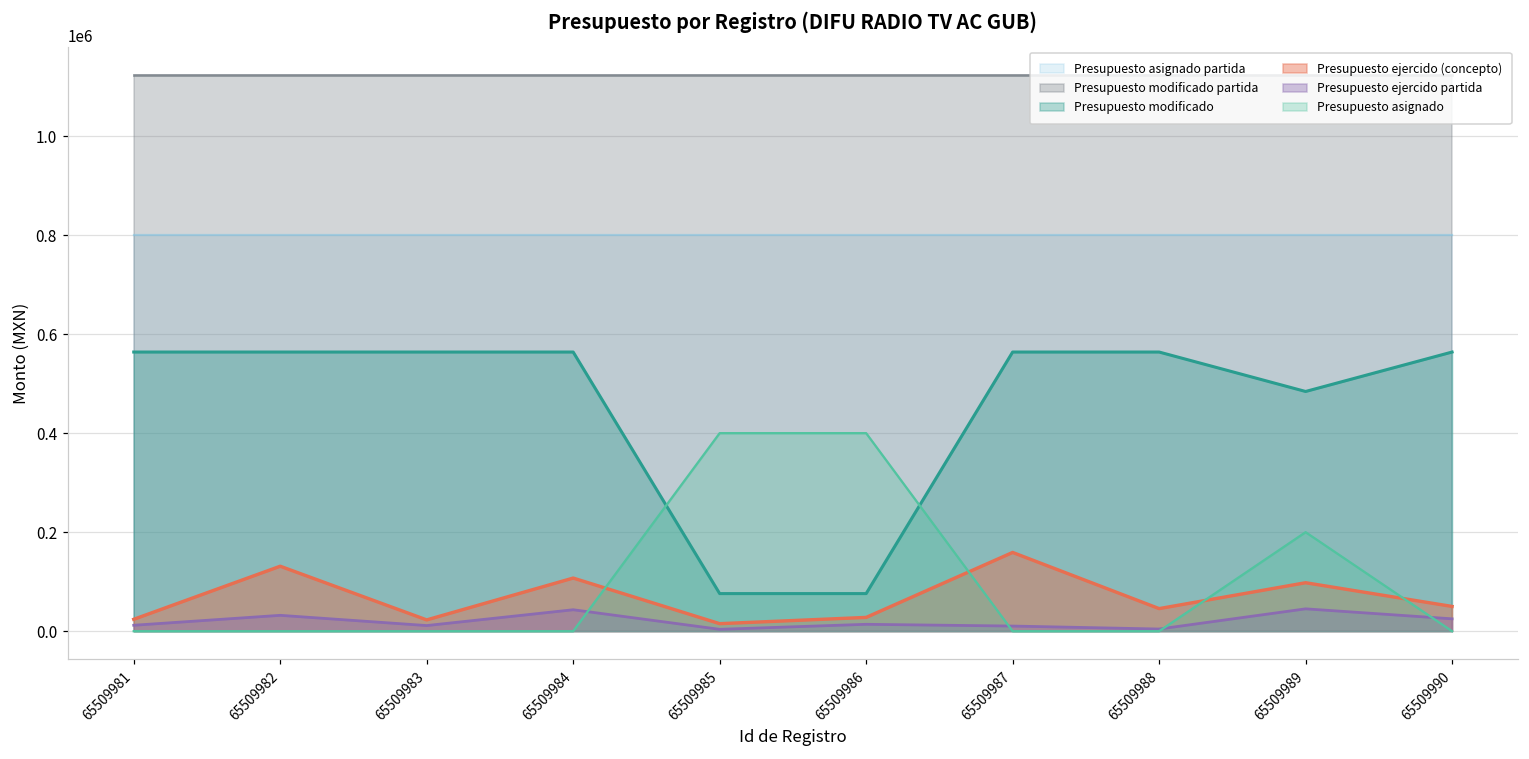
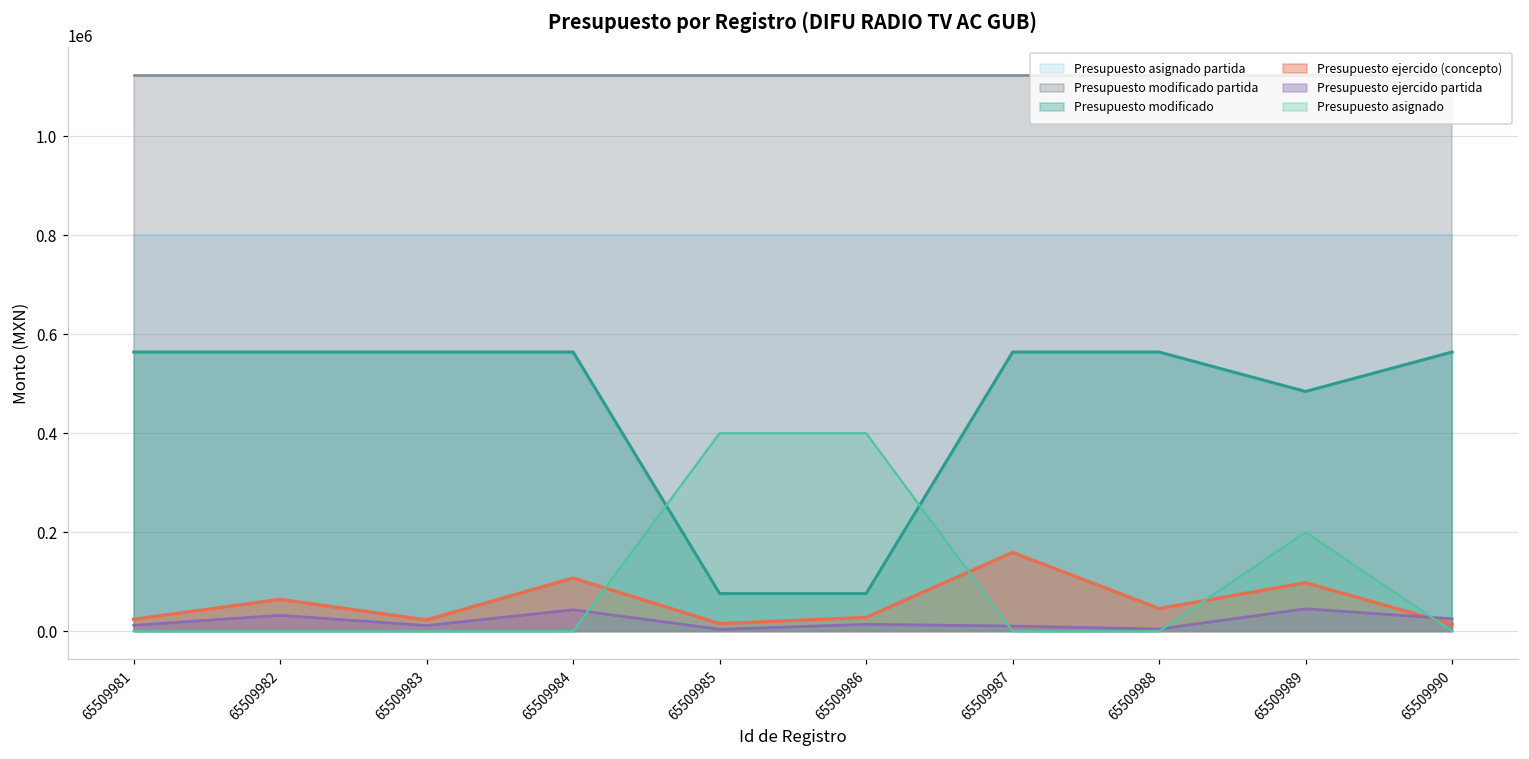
  {
    "Presupuesto ejercido (concepto)": {
      "65509981": 20000,
-     "65509982": 130000,
+     "65509982": 60000,
      "65509983": 20000,
      "65509984": 110000,
      "65509985": 20000,
      "65509986": 30000,
      "65509987": 160000,
      "65509988": 50000,
      "65509989": 100000,
-     "65509990": 50000
+     "65509990": 10000
    }
  }
